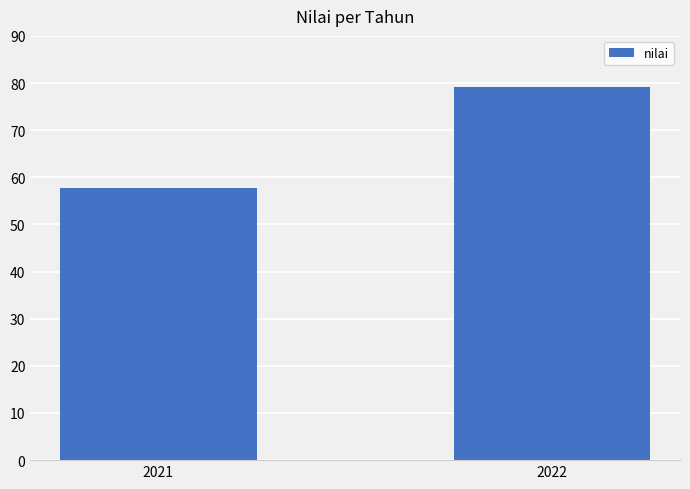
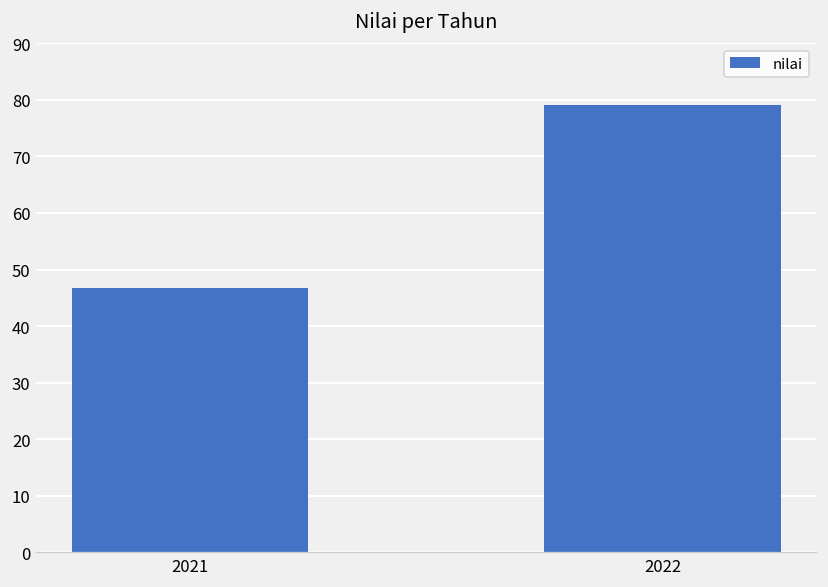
  {
-   "2021": 58,
+   "2021": 47,
    "2022": 79
  }
